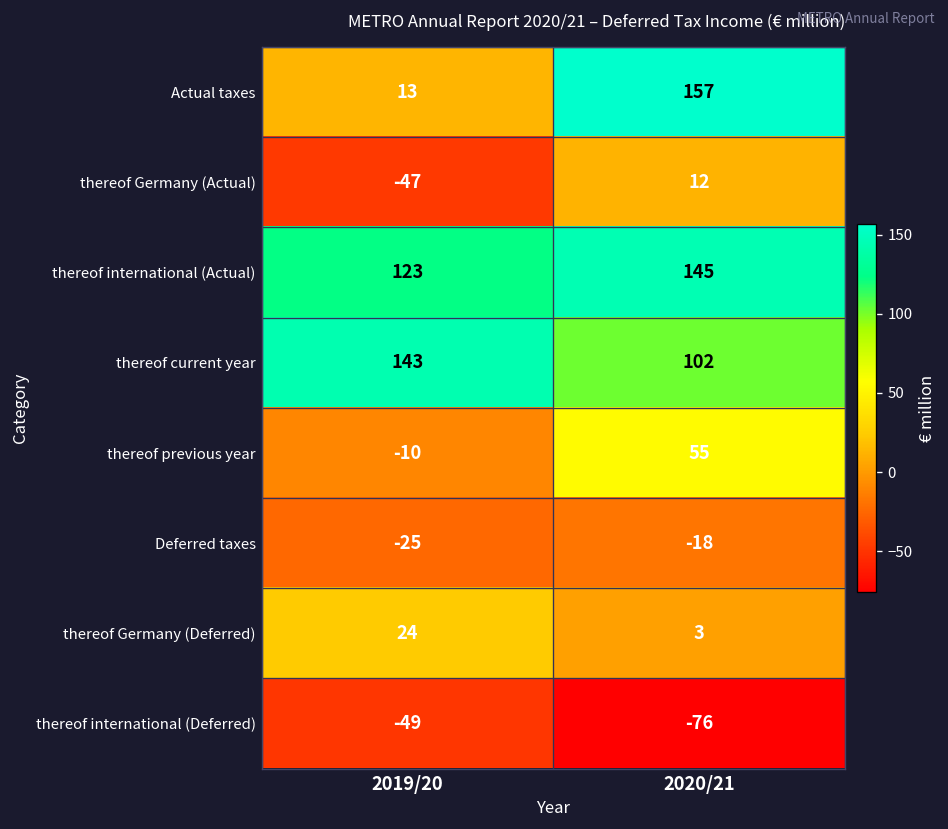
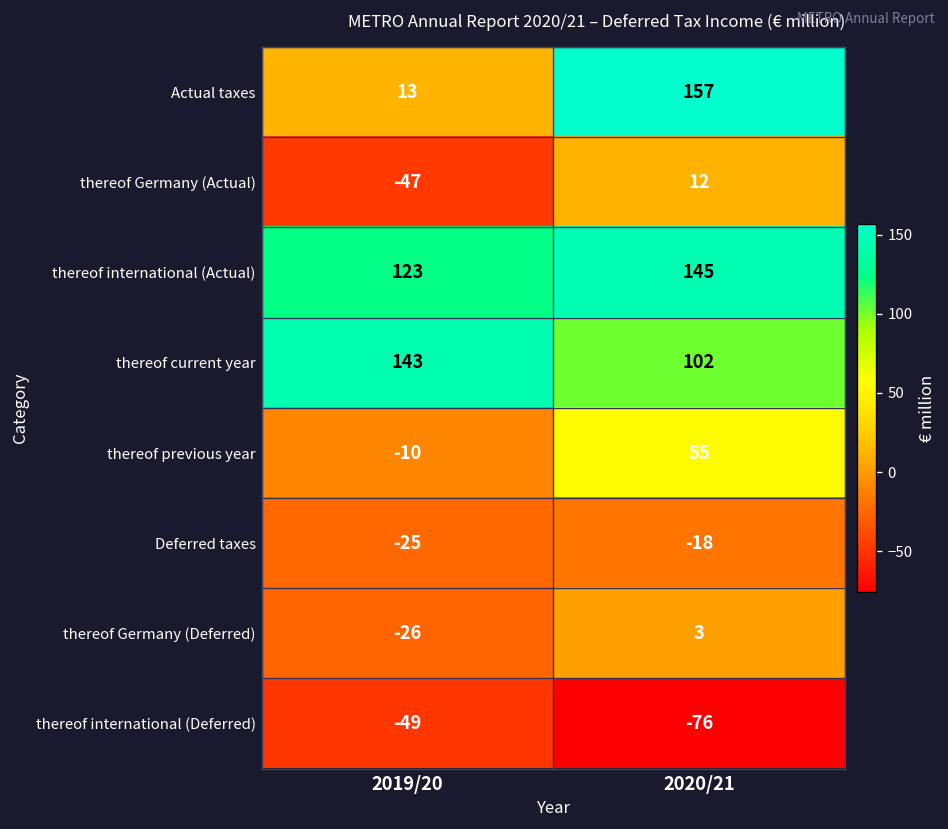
  {
    "Actual taxes": {
      "2019/20": 13,
      "2020/21": 157
    },
    "thereof Germany (Actual)": {
      "2019/20": -47,
      "2020/21": 12
    },
    "thereof international (Actual)": {
      "2019/20": 123,
      "2020/21": 145
    },
    "thereof current year": {
      "2019/20": 143,
      "2020/21": 102
    },
    "thereof previous year": {
      "2019/20": -10,
      "2020/21": 55
    },
    "Deferred taxes": {
      "2019/20": -25,
      "2020/21": -18
    },
    "thereof Germany (Deferred)": {
-     "2019/20": 24,
+     "2019/20": -26,
      "2020/21": 3
    },
    "thereof international (Deferred)": {
      "2019/20": -49,
      "2020/21": -76
    }
  }
